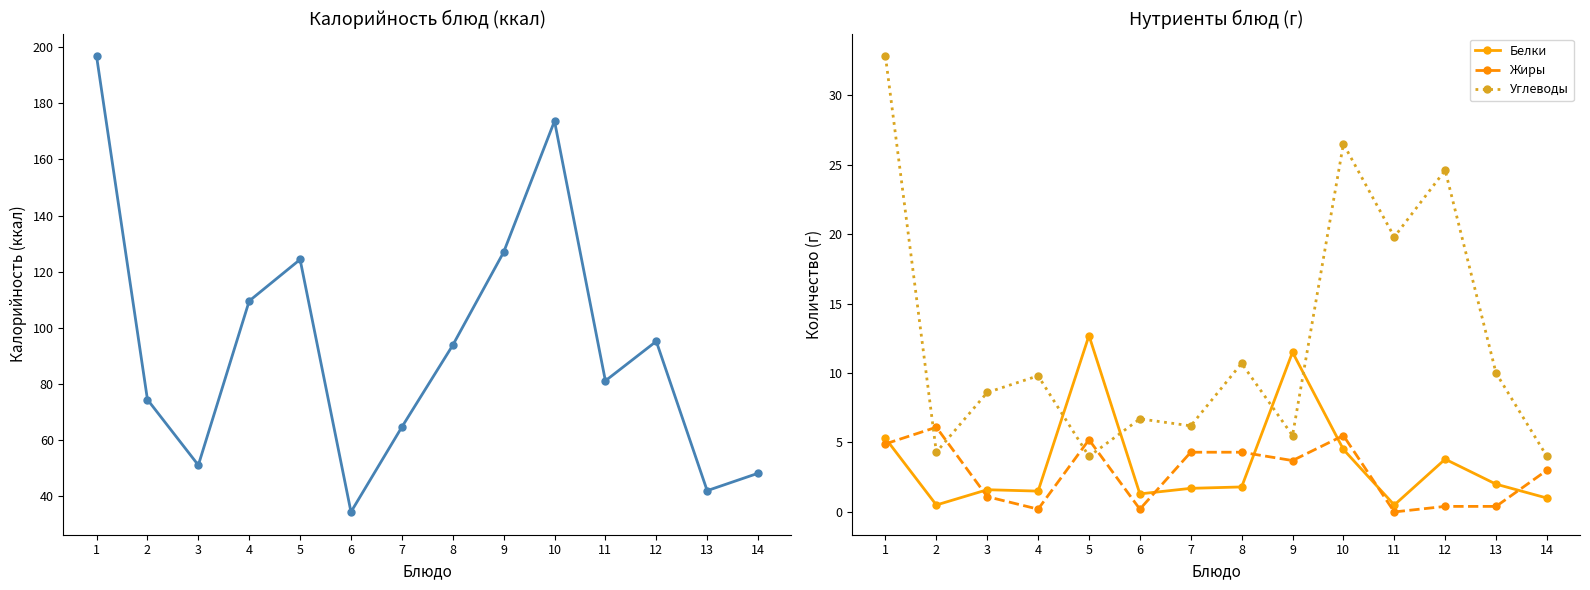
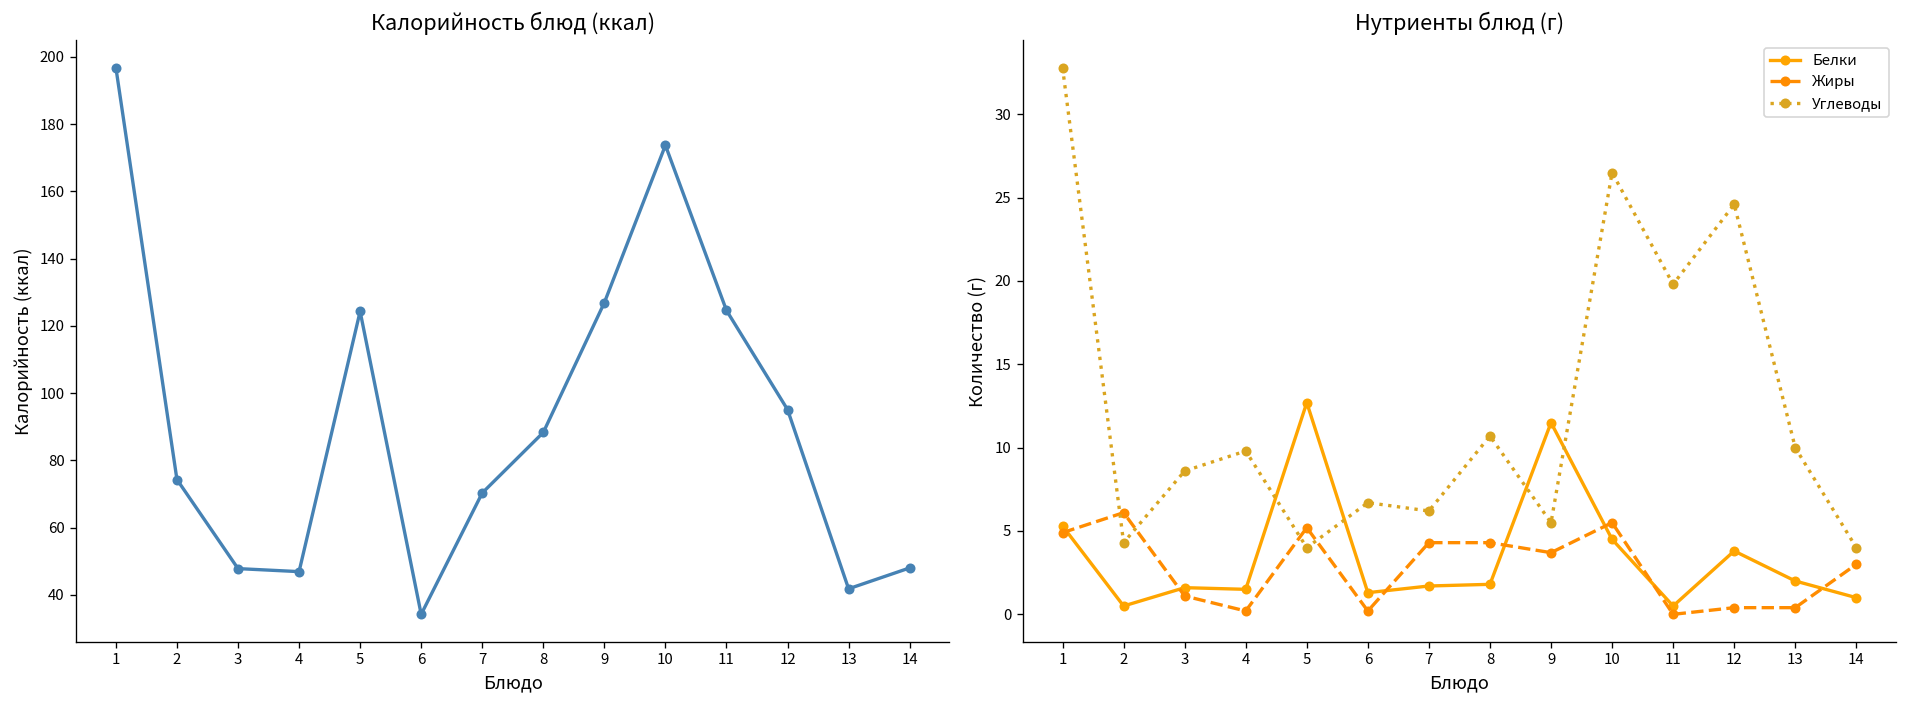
  {
    "Калорийность блюд (ккал)": {
      "1": 197,
      "2": 74,
-     "3": 51,
-     "4": 110,
+     "3": 48,
+     "4": 47,
      "5": 124,
      "6": 34,
-     "7": 65,
-     "8": 94,
+     "7": 70,
+     "8": 88,
      "9": 127,
      "10": 174,
-     "11": 81,
+     "11": 125,
      "12": 95,
      "13": 42,
      "14": 48
    }
  }
